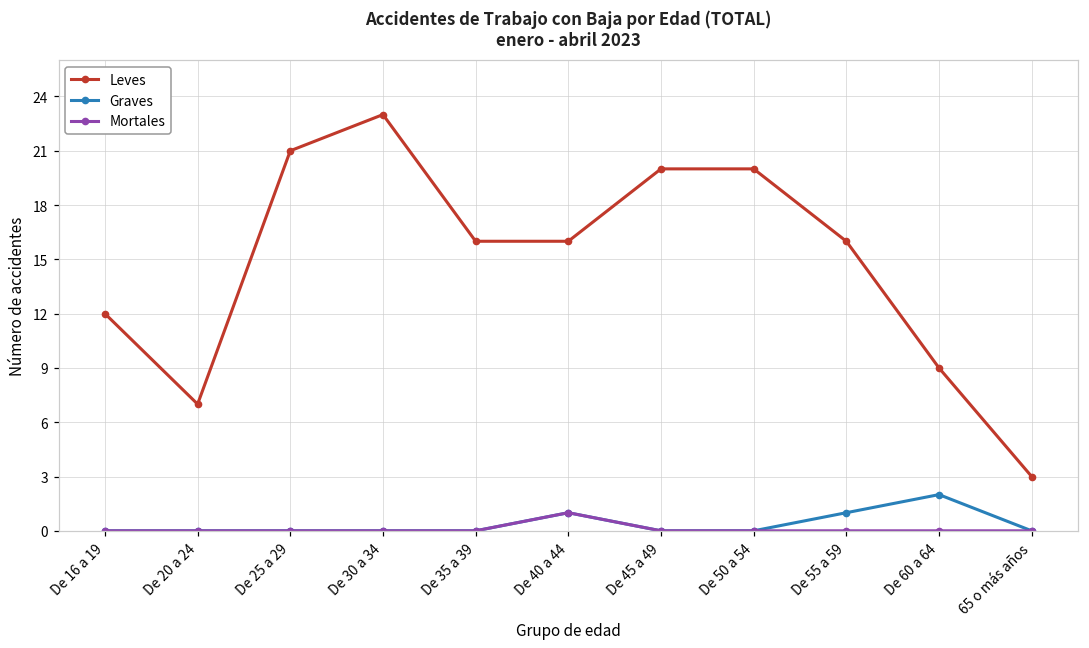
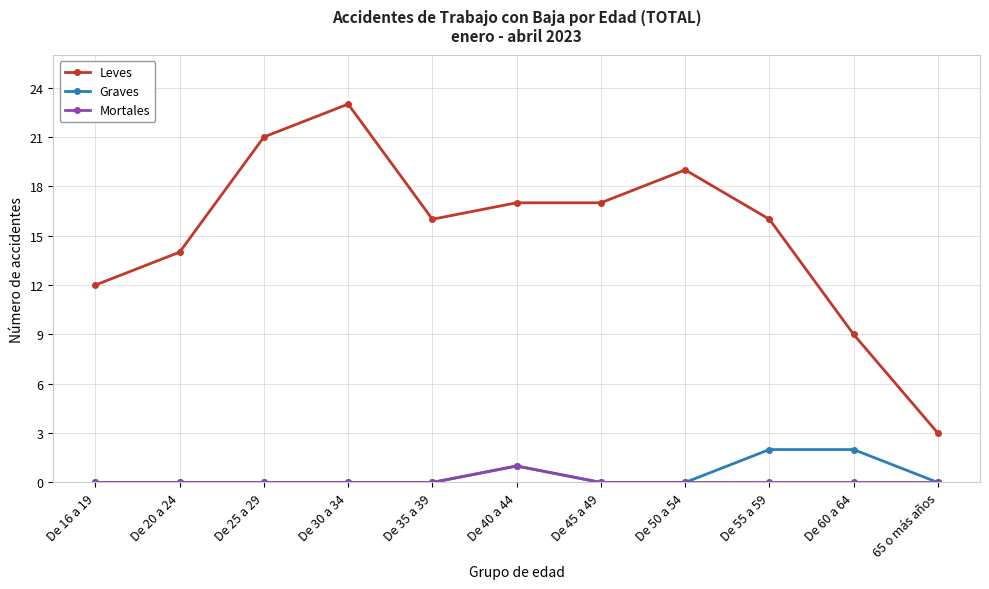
  {
    "Leves": {
      "De 16 a 19": 12,
-     "De 20 a 24": 7,
+     "De 20 a 24": 14,
      "De 25 a 29": 21,
      "De 30 a 34": 23,
      "De 35 a 39": 16,
-     "De 40 a 44": 16,
-     "De 45 a 49": 20,
-     "De 50 a 54": 20,
+     "De 40 a 44": 17,
+     "De 45 a 49": 17,
+     "De 50 a 54": 19,
      "De 55 a 59": 16,
      "De 60 a 64": 9,
      "65 o más años": 3
    },
    "Graves": {
-     "De 55 a 59": 1,
+     "De 55 a 59": 2,
      "De 60 a 64": 2
    },
    "Mortales": {
      "De 55 a 59": 0,
      "De 60 a 64": 0
    }
  }
